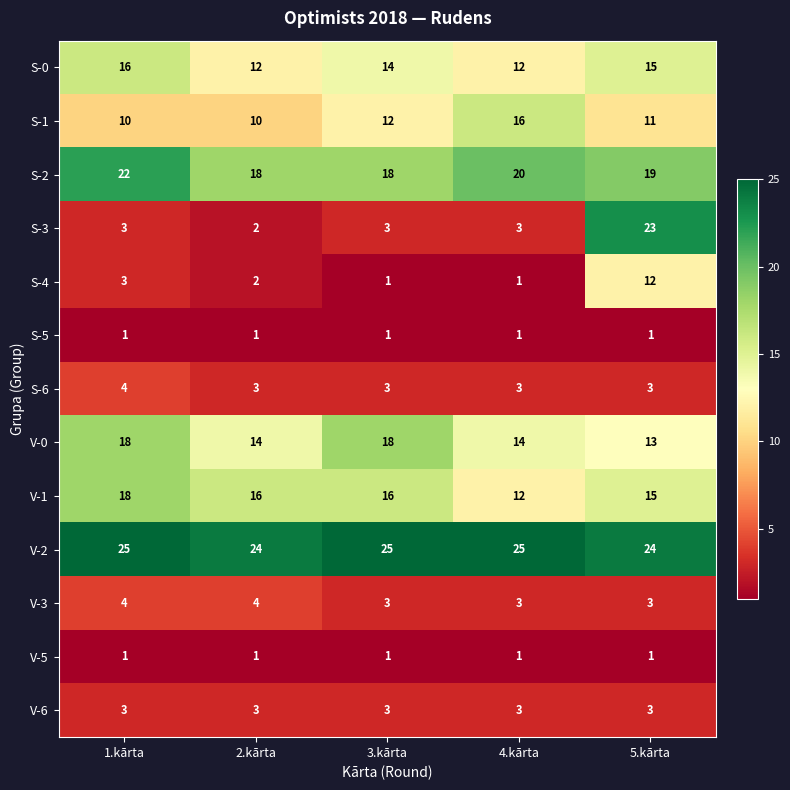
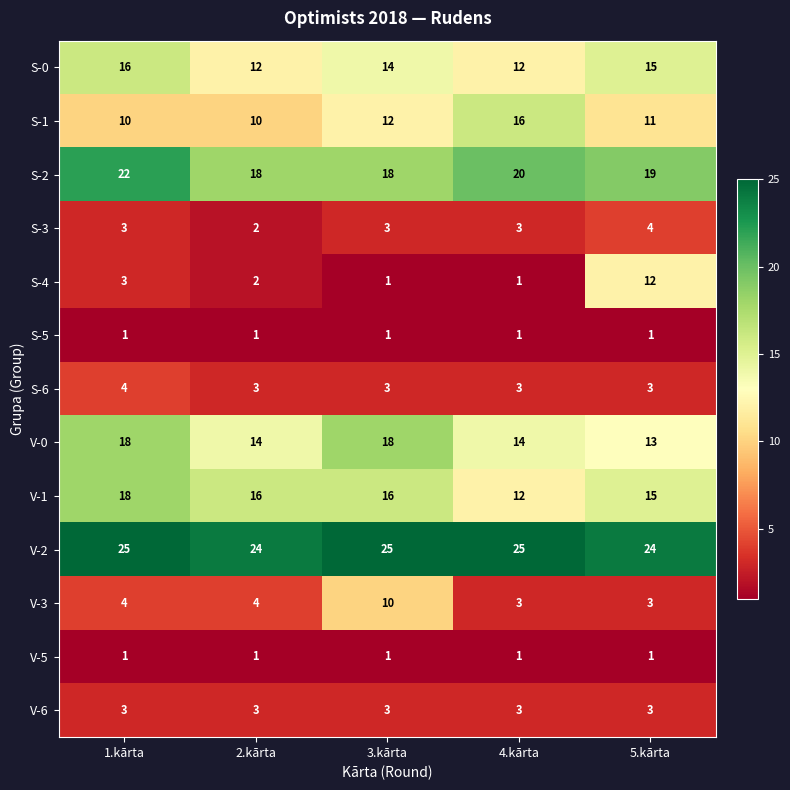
  {
    "S-0": {
      "1.kārta": 16,
      "2.kārta": 12,
      "3.kārta": 14,
      "4.kārta": 12,
      "5.kārta": 15
    },
    "S-1": {
      "1.kārta": 10,
      "2.kārta": 10,
      "3.kārta": 12,
      "4.kārta": 16,
      "5.kārta": 11
    },
    "S-2": {
      "1.kārta": 22,
      "2.kārta": 18,
      "3.kārta": 18,
      "4.kārta": 20,
      "5.kārta": 19
    },
    "S-3": {
      "1.kārta": 3,
      "2.kārta": 2,
      "3.kārta": 3,
      "4.kārta": 3,
-     "5.kārta": 23
+     "5.kārta": 4
    },
    "S-4": {
      "1.kārta": 3,
      "2.kārta": 2,
      "3.kārta": 1,
      "4.kārta": 1,
      "5.kārta": 12
    },
    "S-5": {
      "1.kārta": 1,
      "2.kārta": 1,
      "3.kārta": 1,
      "4.kārta": 1,
      "5.kārta": 1
    },
    "S-6": {
      "1.kārta": 4,
      "2.kārta": 3,
      "3.kārta": 3,
      "4.kārta": 3,
      "5.kārta": 3
    },
    "V-0": {
      "1.kārta": 18,
      "2.kārta": 14,
      "3.kārta": 18,
      "4.kārta": 14,
      "5.kārta": 13
    },
    "V-1": {
      "1.kārta": 18,
      "2.kārta": 16,
      "3.kārta": 16,
      "4.kārta": 12,
      "5.kārta": 15
    },
    "V-2": {
      "1.kārta": 25,
      "2.kārta": 24,
      "3.kārta": 25,
      "4.kārta": 25,
      "5.kārta": 24
    },
    "V-3": {
      "1.kārta": 4,
      "2.kārta": 4,
-     "3.kārta": 3,
+     "3.kārta": 10,
      "4.kārta": 3,
      "5.kārta": 3
    },
    "V-5": {
      "1.kārta": 1,
      "2.kārta": 1,
      "3.kārta": 1,
      "4.kārta": 1,
      "5.kārta": 1
    },
    "V-6": {
      "1.kārta": 3,
      "2.kārta": 3,
      "3.kārta": 3,
      "4.kārta": 3,
      "5.kārta": 3
    }
  }
